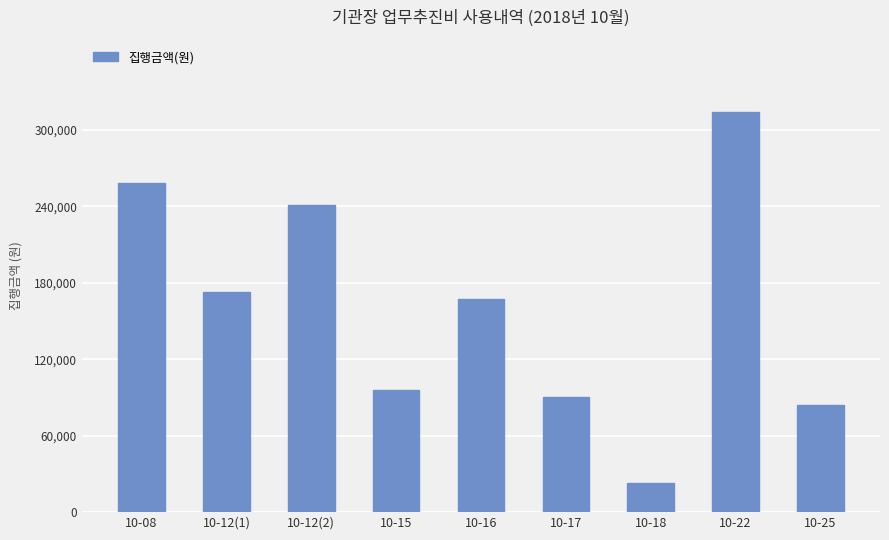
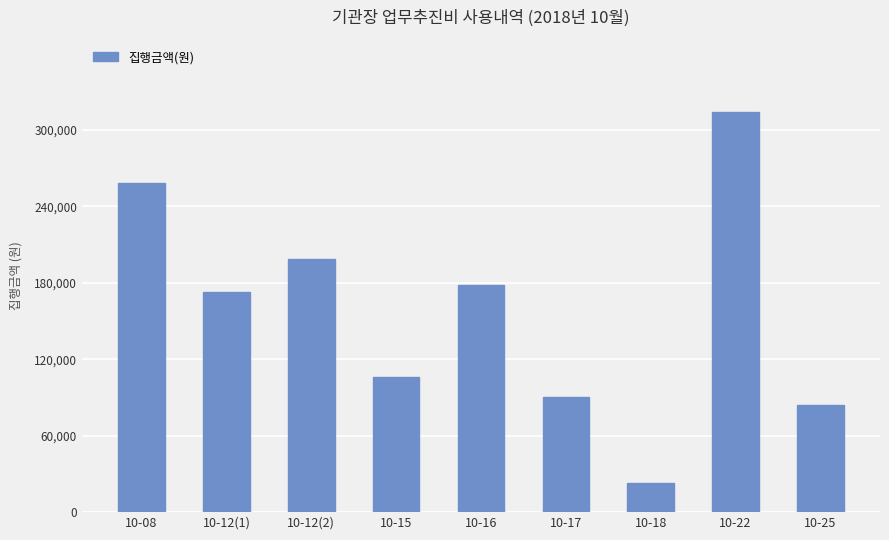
  {
    "10-08": "258,000",
    "10-12(1)": "173,000",
-   "10-12(2)": "241,000",
-   "10-15": "96,000",
-   "10-16": "167,000",
+   "10-12(2)": "199,000",
+   "10-15": "106,000",
+   "10-16": "178,000",
    "10-17": "90,000",
    "10-18": "23,000",
    "10-22": "314,000",
    "10-25": "84,000"
  }
